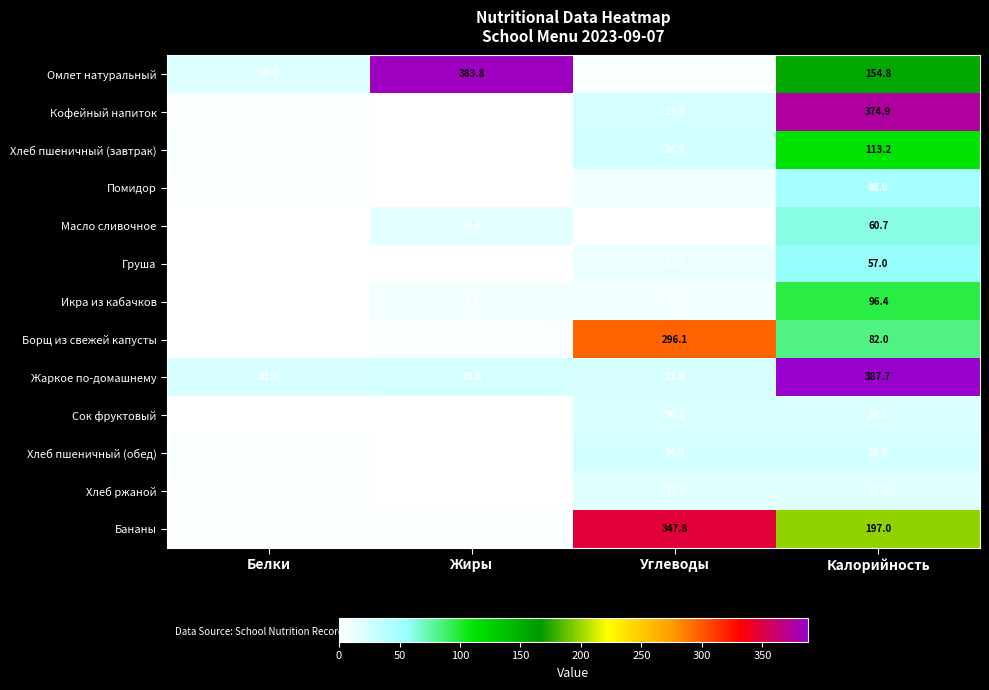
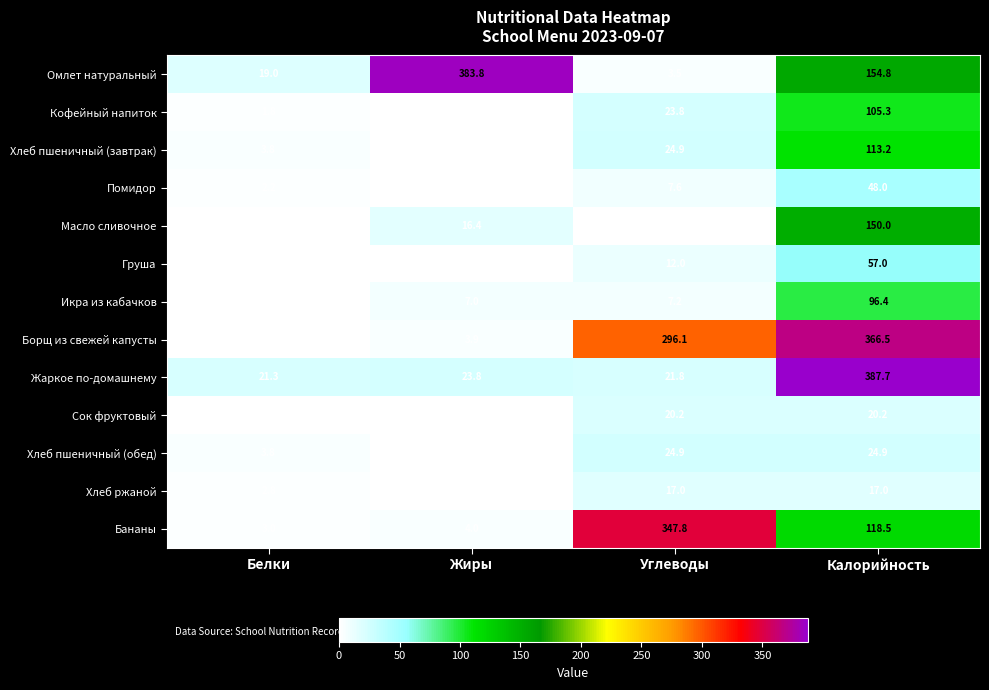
  {
    "Омлет натуральный": {
      "Жиры": 383.8,
      "Калорийность": 154.8
    },
    "Кофейный напиток": {
-     "Калорийность": 374.9
+     "Калорийность": 105.3
    },
    "Хлеб пшеничный (завтрак)": {
      "Калорийность": 113.2
    },
    "Помидор": {
      "Калорийность": 48.0
    },
    "Масло сливочное": {
-     "Калорийность": 60.7
+     "Калорийность": 150.0
    },
    "Груша": {
      "Калорийность": 57.0
    },
    "Икра из кабачков": {
      "Калорийность": 96.4
    },
    "Борщ из свежей капусты": {
      "Углеводы": 296.1,
-     "Калорийность": 82.0
+     "Калорийность": 366.5
    },
    "Жаркое по-домашнему": {
      "Калорийность": 387.7
    },
    "Бананы": {
      "Углеводы": 347.8,
-     "Калорийность": 197.0
+     "Калорийность": 118.5
    }
  }
